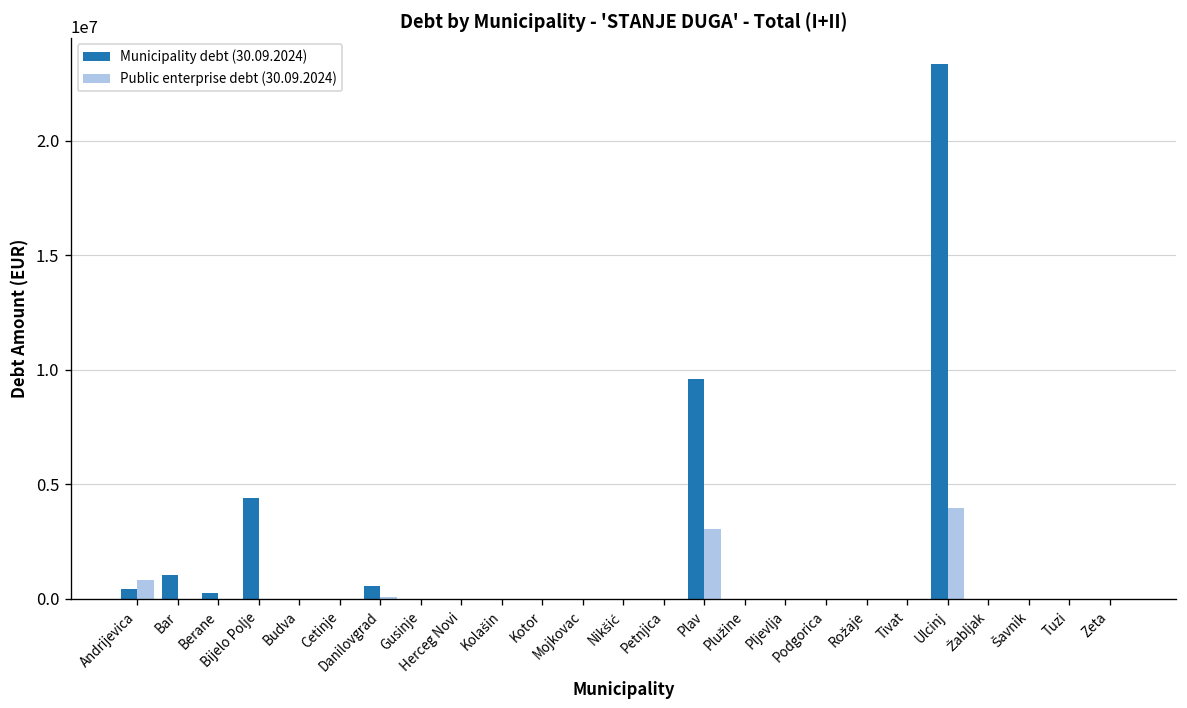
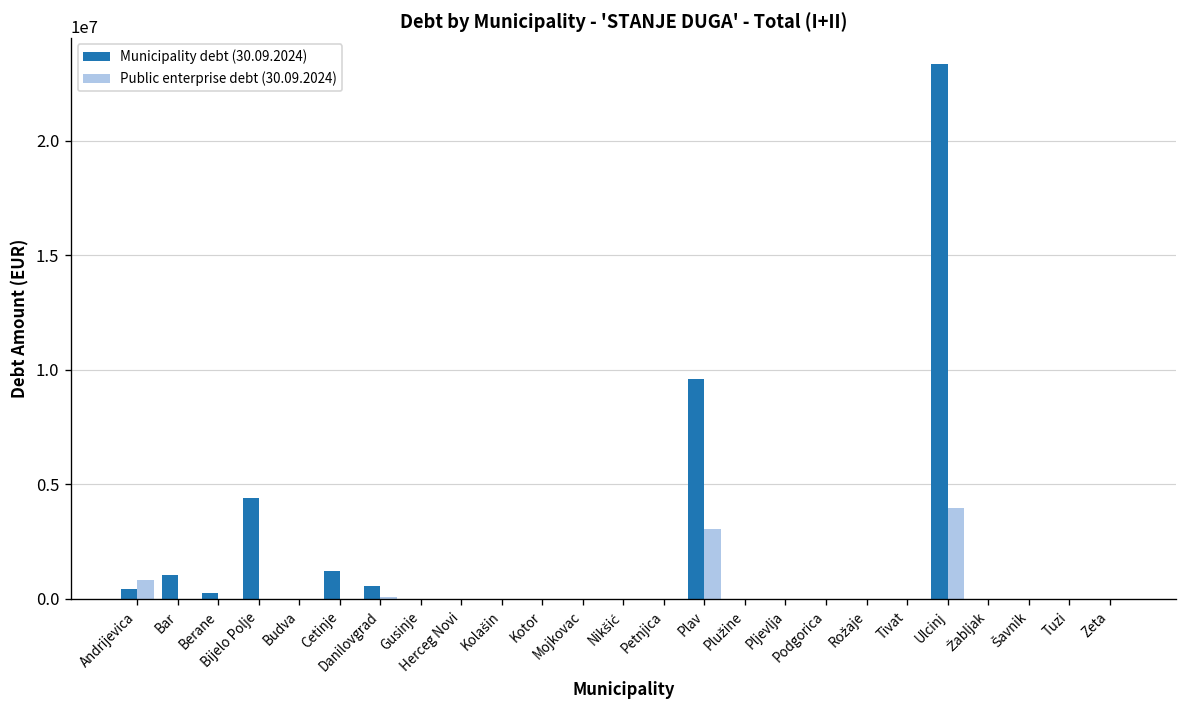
  {
    "Municipality debt (30.09.2024)": {
      "Andrijevica": 400000,
      "Bar": 1000000,
      "Berane": 300000,
      "Bijelo Polje": 4400000,
      "Budva": 0,
-     "Cetinje": 0,
+     "Cetinje": 1200000,
      "Danilovgrad": 600000,
      "Gusinje": 0,
      "Herceg Novi": 0,
      "Kolašin": 0,
      "Kotor": 0,
      "Mojkovac": 0,
      "Nikšić": 0,
      "Petnjica": 0,
      "Plav": 9600000,
      "Plužine": 0,
      "Pljevlja": 0,
      "Podgorica": 0,
      "Rožaje": 0,
      "Tivat": 0,
      "Ulcinj": 23300000,
      "Žabljak": 0,
      "Šavnik": 0,
      "Tuzi": 0,
      "Zeta": 0
    },
    "Public enterprise debt (30.09.2024)": {
      "Andrijevica": 800000,
      "Bar": 0,
      "Berane": 0,
      "Bijelo Polje": 0,
      "Budva": 0,
      "Cetinje": 0,
      "Gusinje": 0,
      "Herceg Novi": 0,
      "Kolašin": 0,
      "Kotor": 0,
      "Mojkovac": 0,
      "Nikšić": 0,
      "Petnjica": 0,
      "Plav": 3100000,
      "Plužine": 0,
      "Pljevlja": 0,
      "Podgorica": 0,
      "Rožaje": 0,
      "Tivat": 0,
      "Ulcinj": 4000000,
      "Žabljak": 0,
      "Šavnik": 0,
      "Tuzi": 0,
      "Zeta": 0
    }
  }
